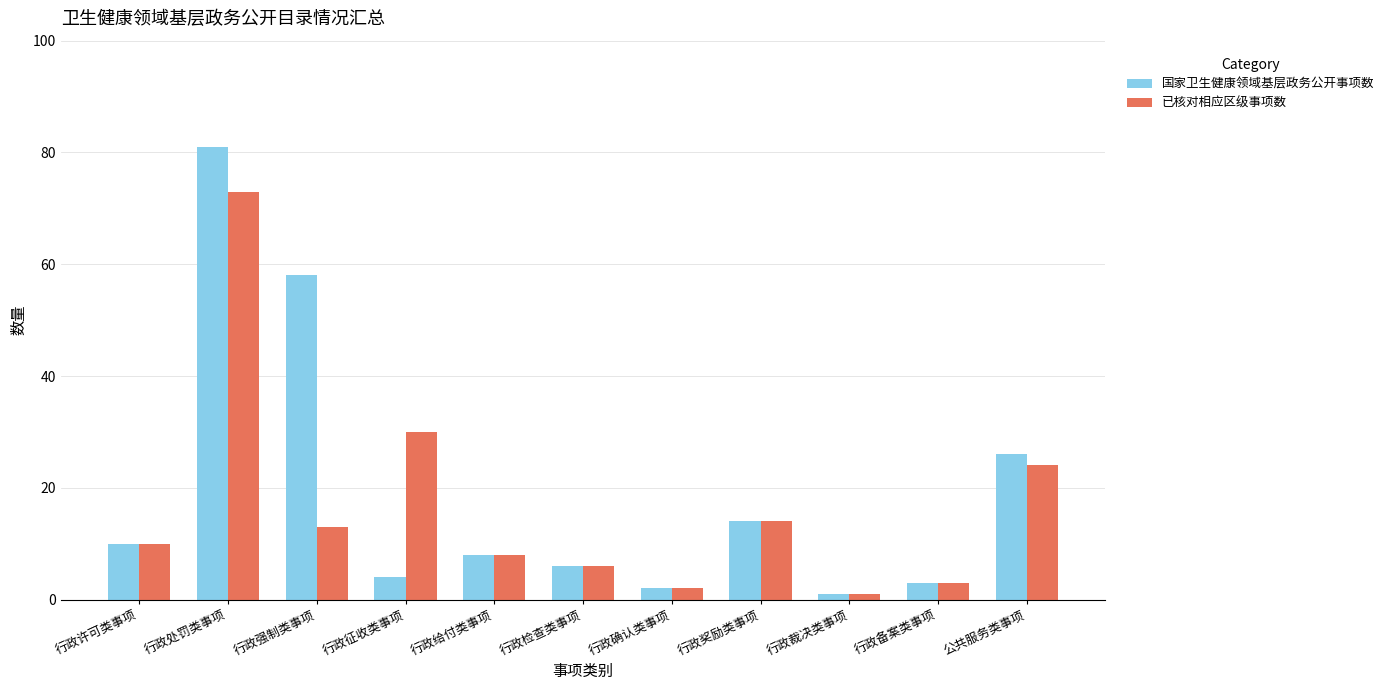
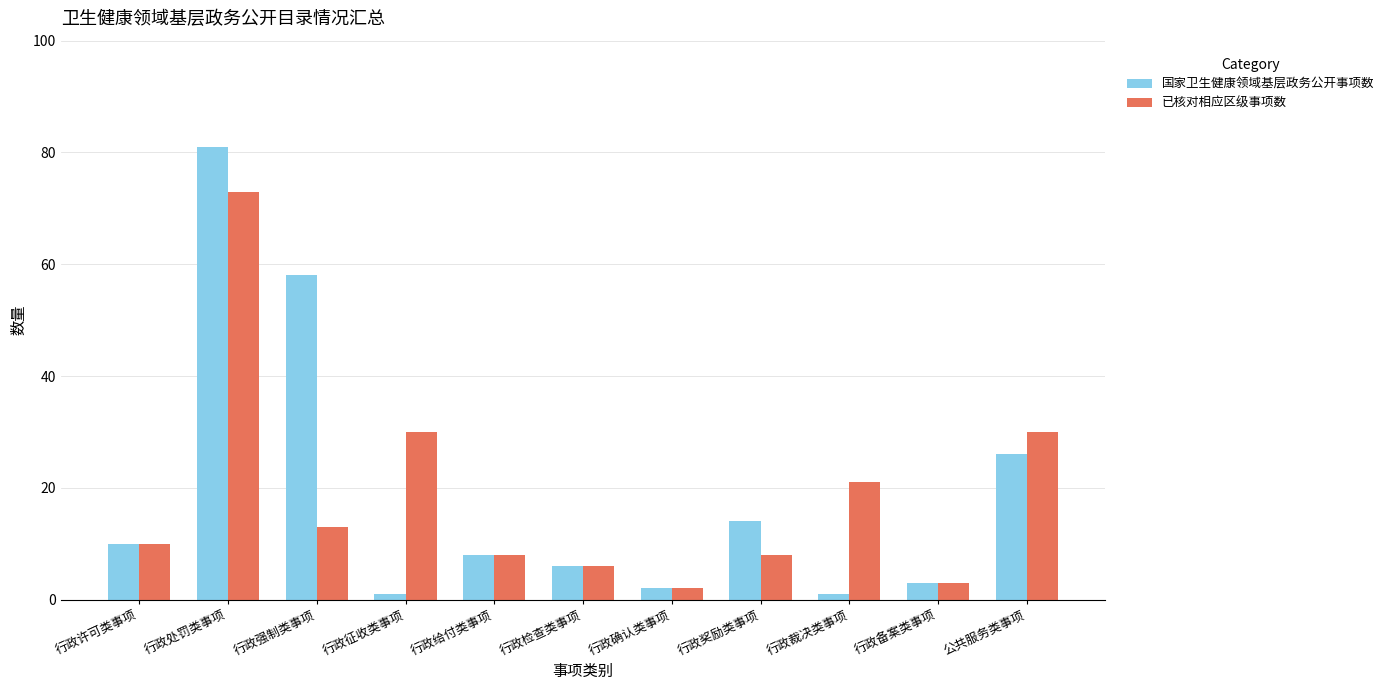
  {
    "国家卫生健康领域基层政务公开事项数": {
      "行政许可类事项": 10,
      "行政处罚类事项": 81,
      "行政强制类事项": 58,
-     "行政征收类事项": 4,
+     "行政征收类事项": 1,
      "行政给付类事项": 8,
      "行政检查类事项": 6,
      "行政确认类事项": 2,
      "行政奖励类事项": 14,
      "行政裁决类事项": 1,
      "行政备案类事项": 3,
      "公共服务类事项": 26
    },
    "已核对相应区级事项数": {
      "行政许可类事项": 10,
      "行政处罚类事项": 73,
      "行政强制类事项": 13,
      "行政征收类事项": 30,
      "行政给付类事项": 8,
      "行政检查类事项": 6,
      "行政确认类事项": 2,
-     "行政奖励类事项": 14,
-     "行政裁决类事项": 1,
+     "行政奖励类事项": 8,
+     "行政裁决类事项": 21,
      "行政备案类事项": 3,
-     "公共服务类事项": 24
+     "公共服务类事项": 30
    }
  }
